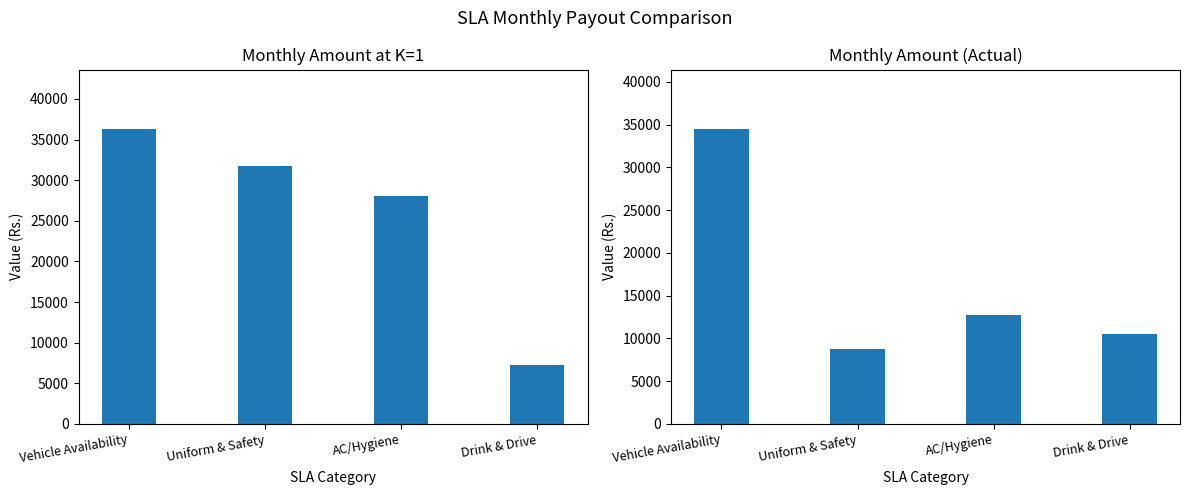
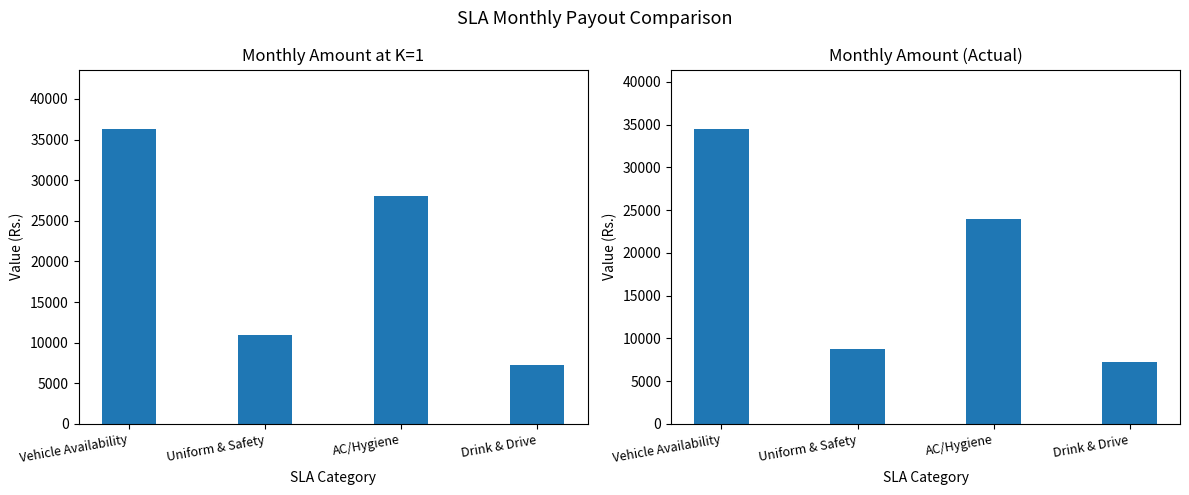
  {
    "Monthly Amount at K=1": {
      "Vehicle Availability": 36000,
-     "Uniform & Safety": 32000,
+     "Uniform & Safety": 11000,
      "AC/Hygiene": 28000,
      "Drink & Drive": 7000
    },
    "Monthly Amount (Actual)": {
      "Vehicle Availability": 35000,
      "Uniform & Safety": 9000,
-     "AC/Hygiene": 13000,
-     "Drink & Drive": 11000
+     "AC/Hygiene": 24000,
+     "Drink & Drive": 7000
    }
  }
